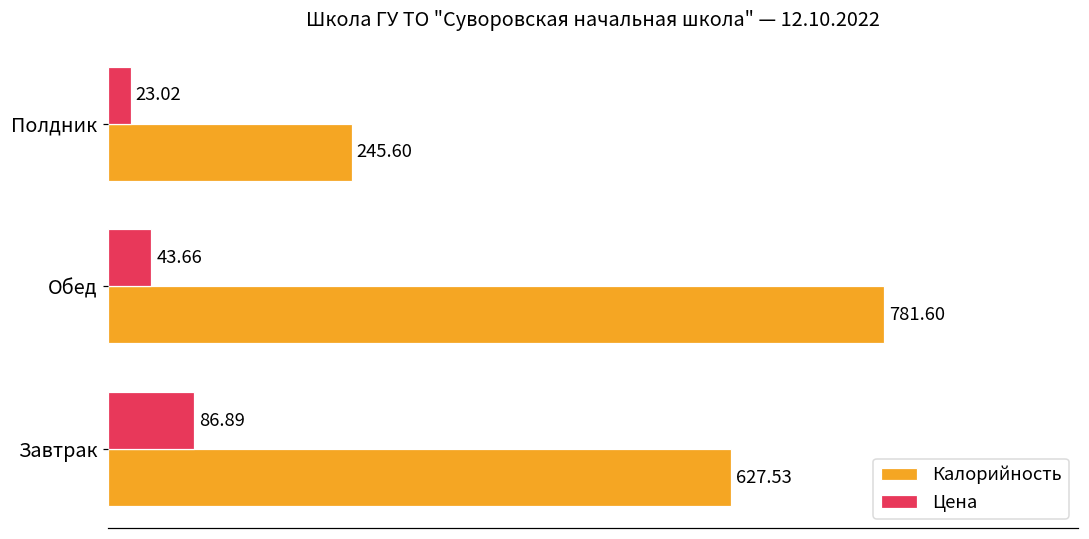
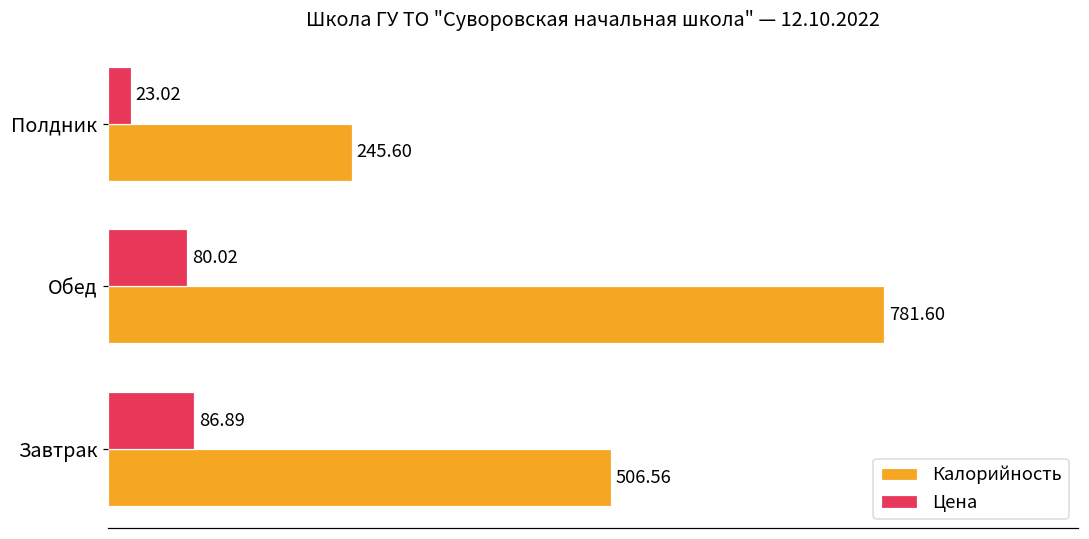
  {
    "Калорийность": {
      "Полдник": 245.60,
      "Обед": 781.60,
-     "Завтрак": 627.53
+     "Завтрак": 506.56
    },
    "Цена": {
      "Полдник": 23.02,
-     "Обед": 43.66,
+     "Обед": 80.02,
      "Завтрак": 86.89
    }
  }
